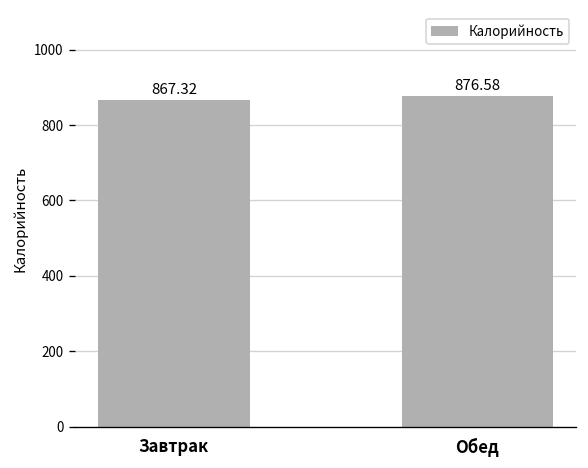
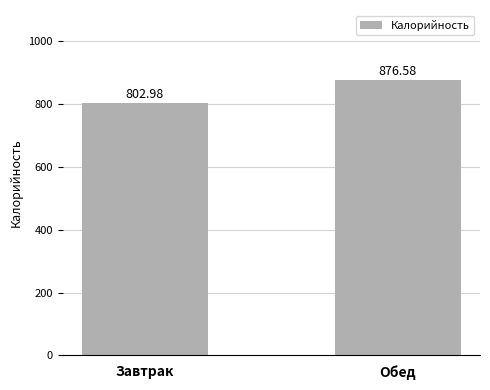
  {
-   "Завтрак": 867.32,
+   "Завтрак": 802.98,
    "Обед": 876.58
  }
